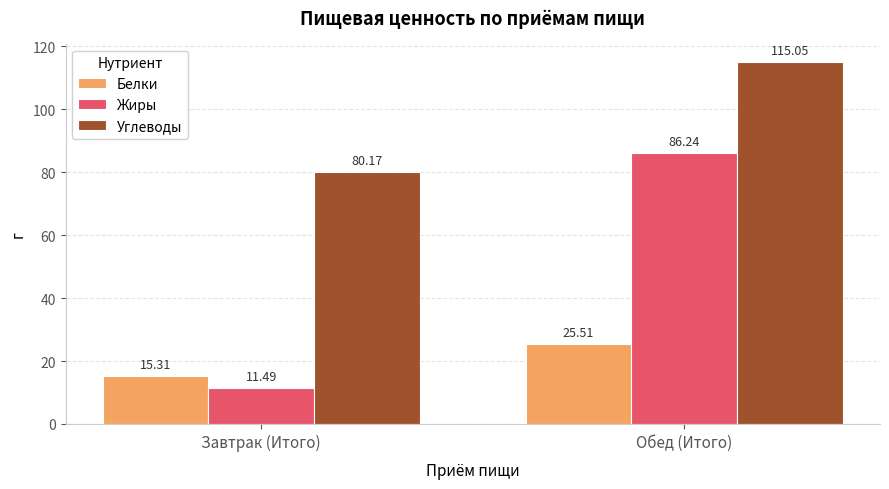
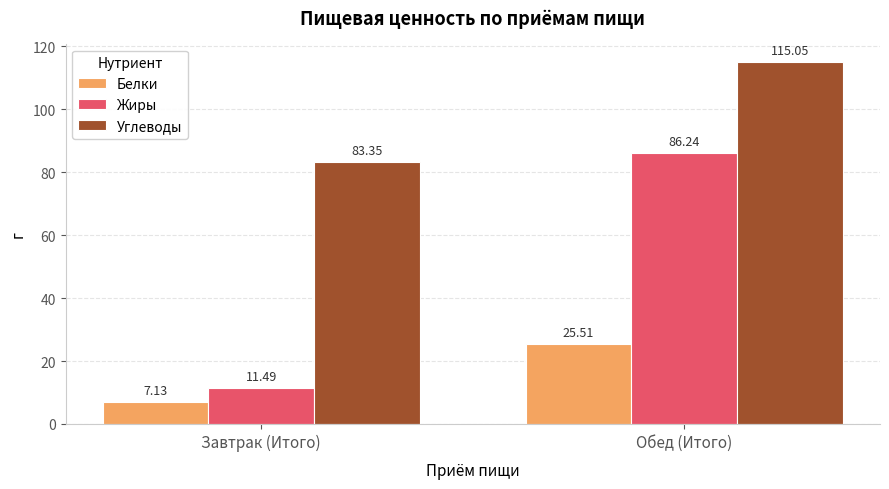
  {
    "Белки": {
-     "Завтрак (Итого)": 15.31,
+     "Завтрак (Итого)": 7.13,
      "Обед (Итого)": 25.51
    },
    "Жиры": {
      "Завтрак (Итого)": 11.49,
      "Обед (Итого)": 86.24
    },
    "Углеводы": {
-     "Завтрак (Итого)": 80.17,
+     "Завтрак (Итого)": 83.35,
      "Обед (Итого)": 115.05
    }
  }
